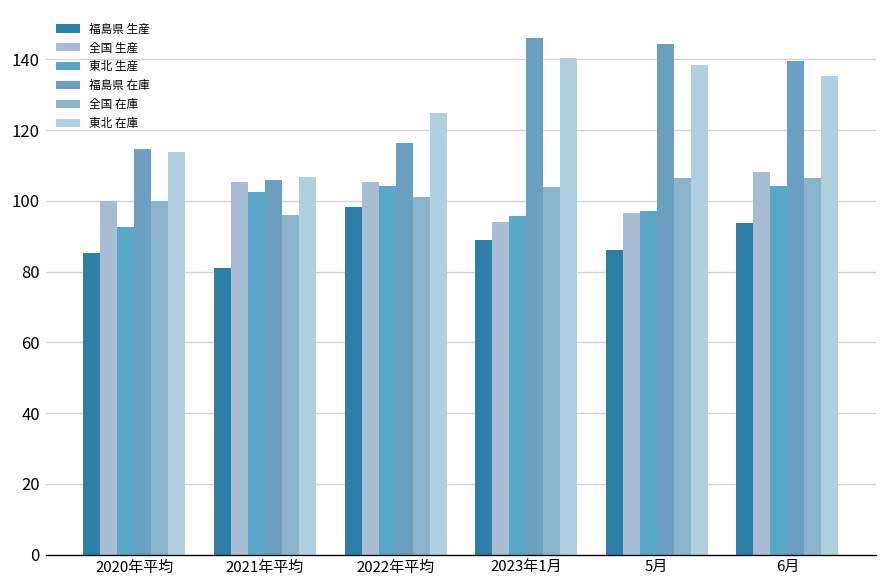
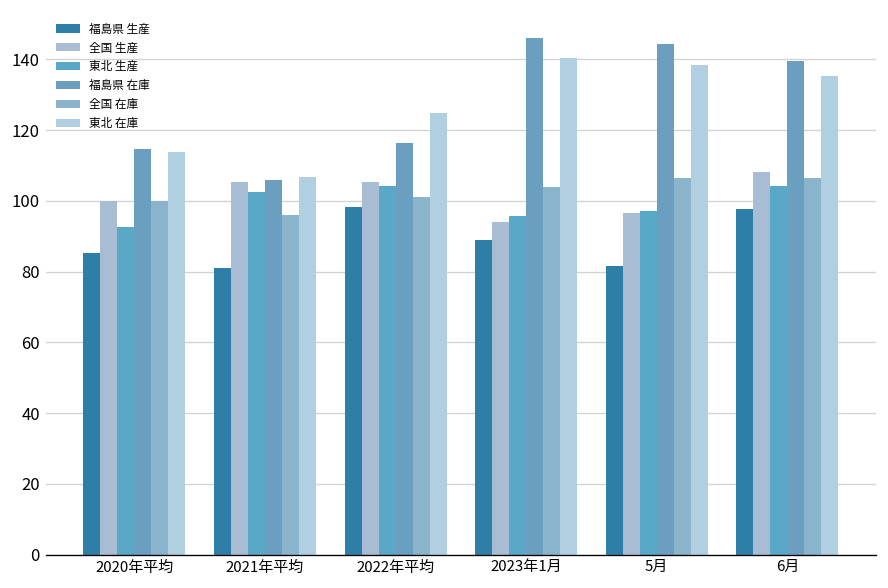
  {
    "福島県 生産": {
      "2020年平均": 85,
      "2021年平均": 81,
      "2022年平均": 98,
      "2023年1月": 89,
-     "5月": 86,
-     "6月": 94
+     "5月": 82,
+     "6月": 98
    }
  }
